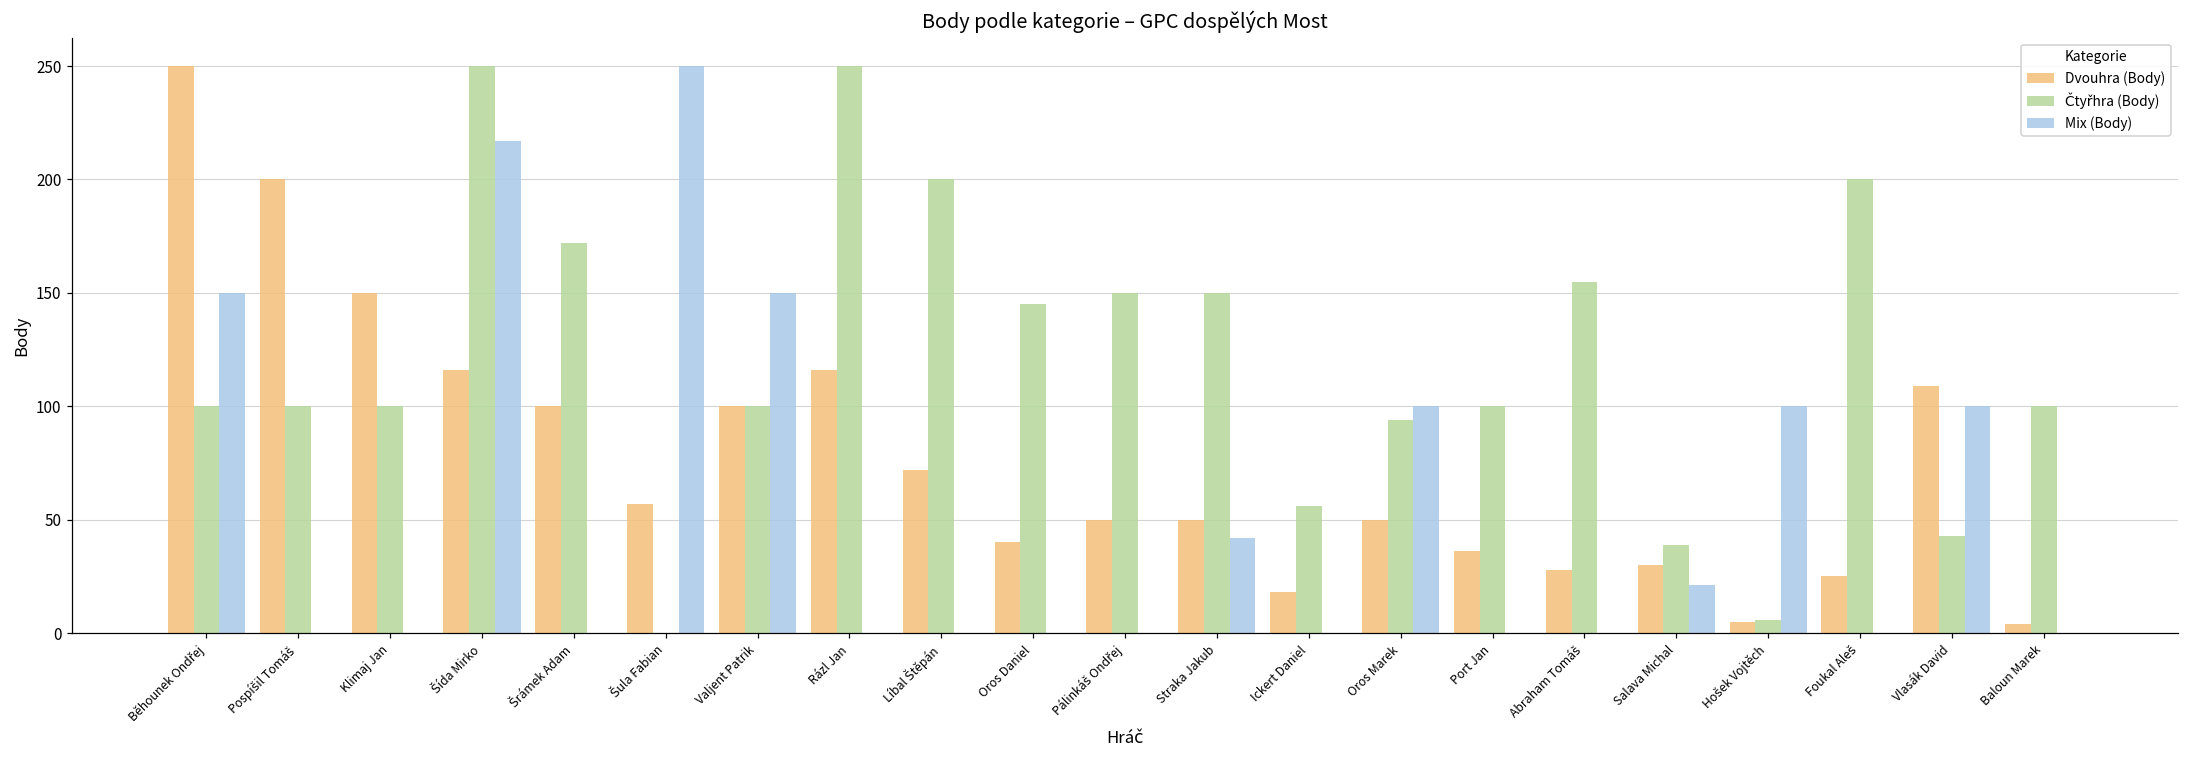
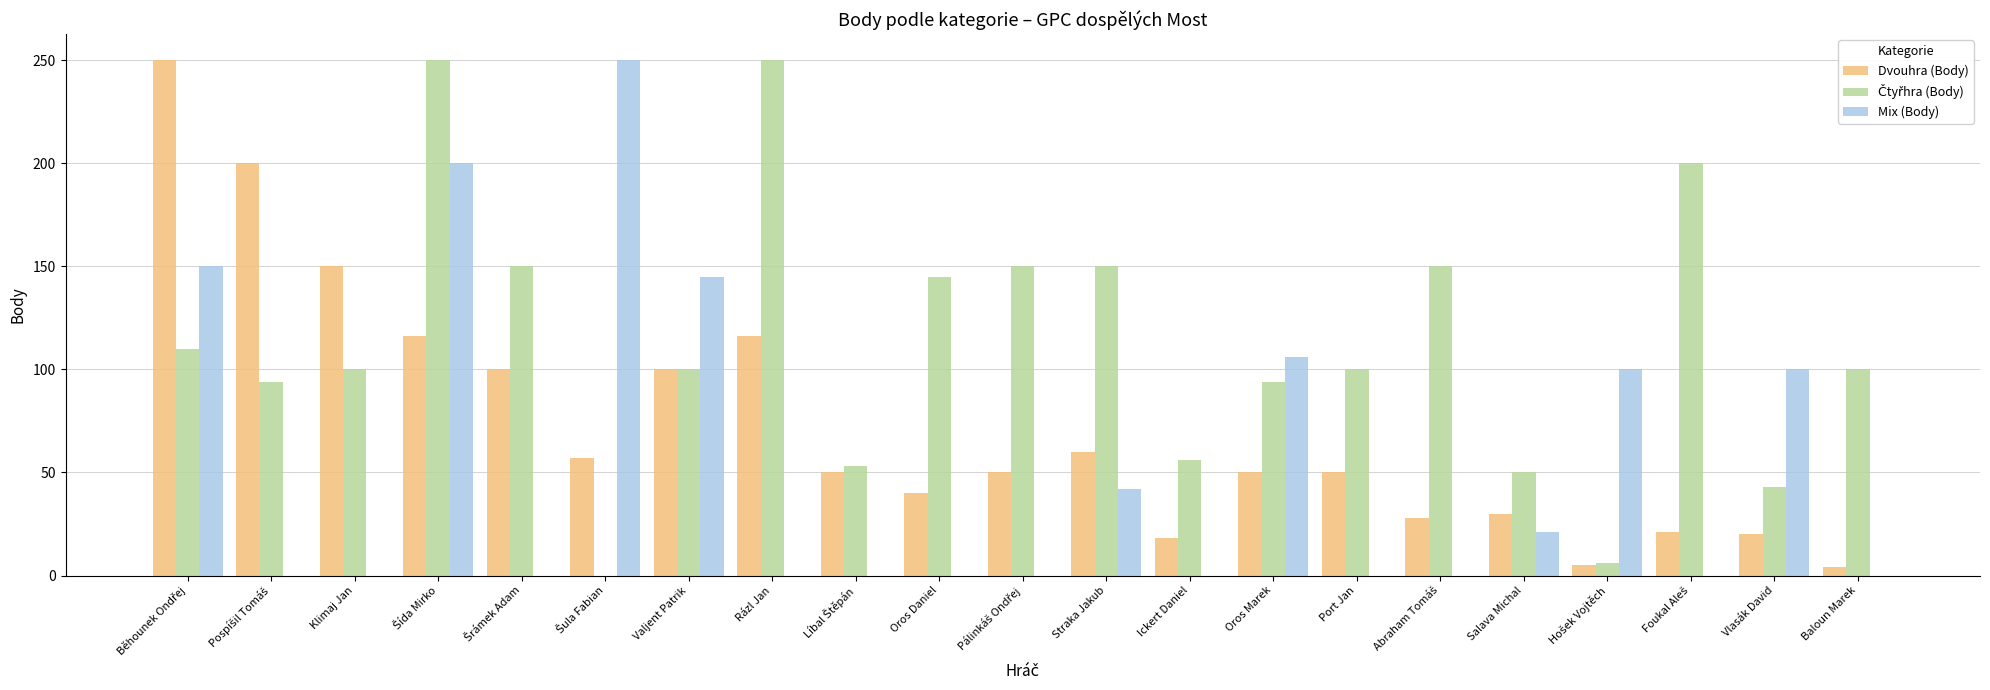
  {
    "Dvouhra (Body)": {
      "Běhounek Ondřej": 250,
      "Pospíšil Tomáš": 200,
      "Klimaj Jan": 150,
      "Šída Mirko": 116,
      "Šrámek Adam": 100,
      "Šula Fabian": 57,
      "Valjent Patrik": 100,
      "Rázl Jan": 116,
-     "Líbal Štěpán": 72,
+     "Líbal Štěpán": 50,
      "Oros Daniel": 40,
      "Pálinkáš Ondřej": 50,
-     "Straka Jakub": 50,
+     "Straka Jakub": 60,
      "Ickert Daniel": 18,
      "Oros Marek": 50,
-     "Port Jan": 36,
+     "Port Jan": 50,
      "Abraham Tomáš": 28,
      "Salava Michal": 30,
      "Hošek Vojtěch": 5,
-     "Foukal Aleš": 25,
-     "Vlasák David": 109,
+     "Foukal Aleš": 21,
+     "Vlasák David": 20,
      "Baloun Marek": 4
    },
    "Čtyřhra (Body)": {
-     "Běhounek Ondřej": 100,
-     "Pospíšil Tomáš": 100,
+     "Běhounek Ondřej": 110,
+     "Pospíšil Tomáš": 94,
      "Klimaj Jan": 100,
      "Šída Mirko": 250,
-     "Šrámek Adam": 172,
+     "Šrámek Adam": 150,
      "Šula Fabian": 0,
      "Valjent Patrik": 100,
      "Rázl Jan": 250,
-     "Líbal Štěpán": 200,
+     "Líbal Štěpán": 53,
      "Oros Daniel": 145,
      "Pálinkáš Ondřej": 150,
      "Straka Jakub": 150,
      "Ickert Daniel": 56,
      "Oros Marek": 94,
      "Port Jan": 100,
-     "Abraham Tomáš": 155,
-     "Salava Michal": 39,
+     "Abraham Tomáš": 150,
+     "Salava Michal": 50,
      "Hošek Vojtěch": 6,
      "Foukal Aleš": 200,
      "Vlasák David": 43,
      "Baloun Marek": 100
    },
    "Mix (Body)": {
      "Běhounek Ondřej": 150,
      "Pospíšil Tomáš": 0,
      "Klimaj Jan": 0,
-     "Šída Mirko": 217,
+     "Šída Mirko": 200,
      "Šrámek Adam": 0,
      "Šula Fabian": 250,
-     "Valjent Patrik": 150,
+     "Valjent Patrik": 145,
      "Rázl Jan": 0,
      "Líbal Štěpán": 0,
      "Oros Daniel": 0,
      "Pálinkáš Ondřej": 0,
      "Straka Jakub": 42,
      "Ickert Daniel": 0,
-     "Oros Marek": 100,
+     "Oros Marek": 106,
      "Port Jan": 0,
      "Abraham Tomáš": 0,
      "Salava Michal": 21,
      "Hošek Vojtěch": 100,
      "Foukal Aleš": 0,
      "Vlasák David": 100,
      "Baloun Marek": 0
    }
  }
